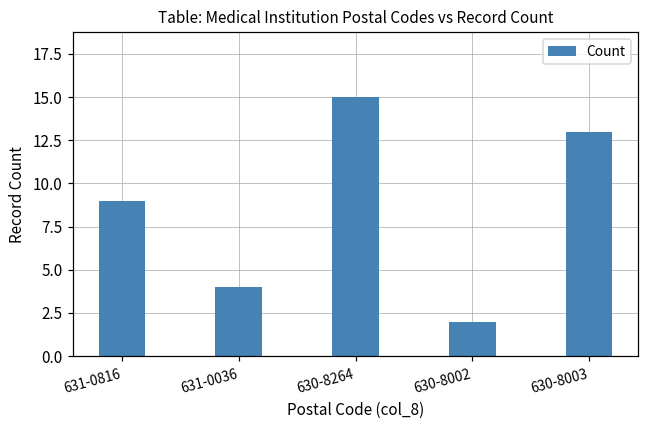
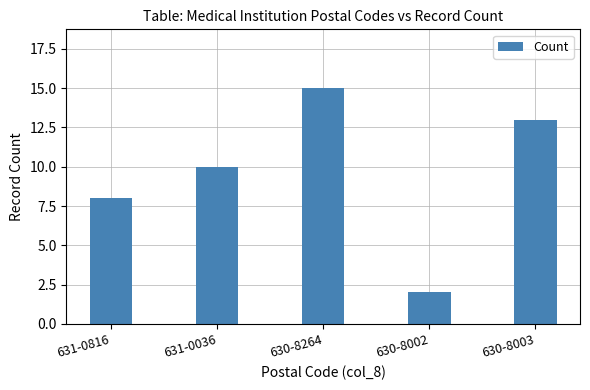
  {
-   "631-0816": 9,
-   "631-0036": 4,
+   "631-0816": 8,
+   "631-0036": 10,
    "630-8264": 15,
    "630-8002": 2,
    "630-8003": 13
  }
